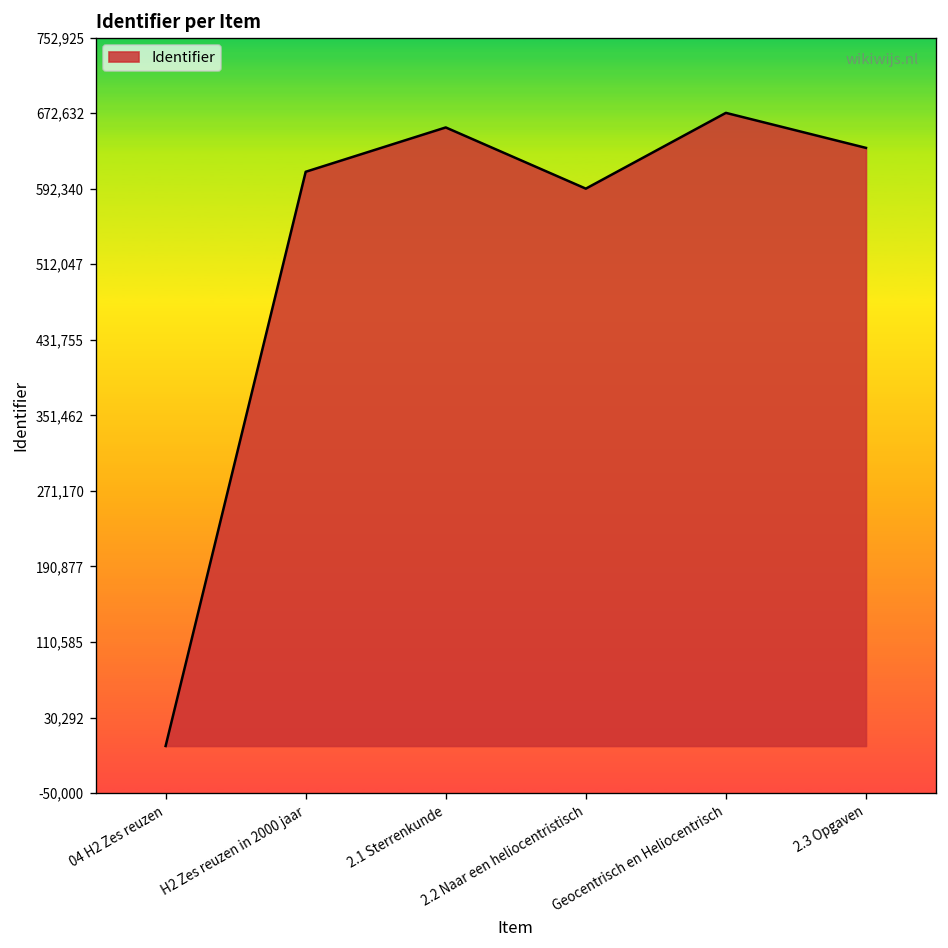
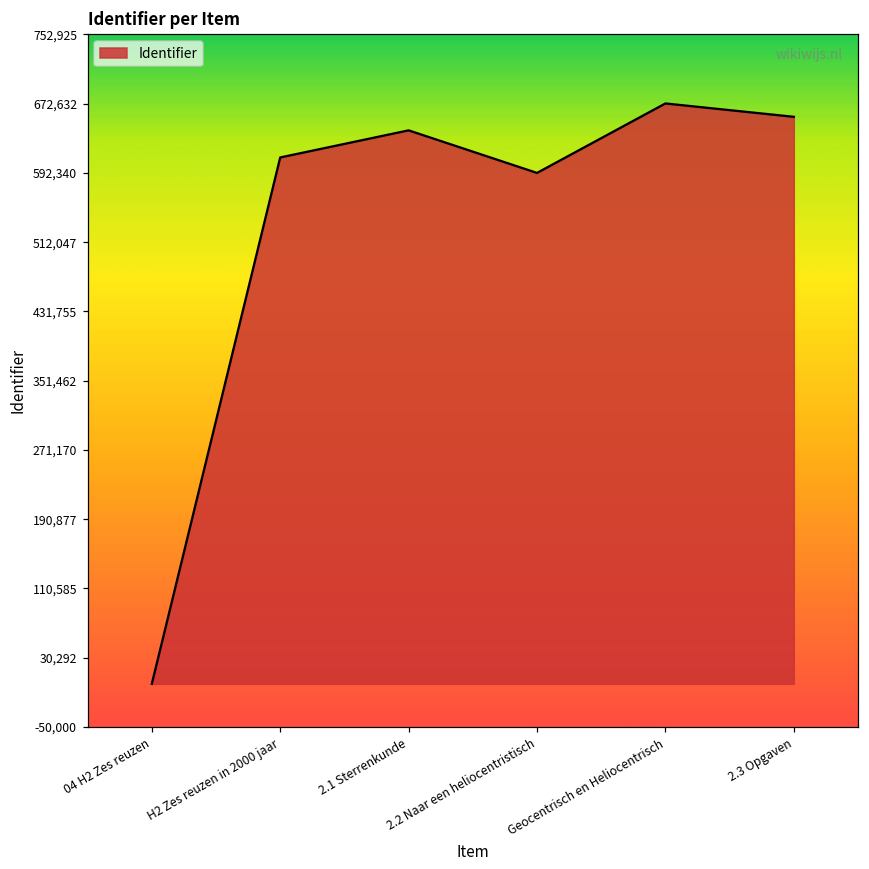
  {
    "04 H2 Zes reuzen": "0",
    "H2 Zes reuzen in 2000 jaar": "610,000",
-   "2.1 Sterrenkunde": "660,000",
+   "2.1 Sterrenkunde": "640,000",
    "2.2 Naar een heliocentristisch": "590,000",
    "Geocentrisch en Heliocentrisch": "670,000",
-   "2.3 Opgaven": "640,000"
+   "2.3 Opgaven": "660,000"
  }
